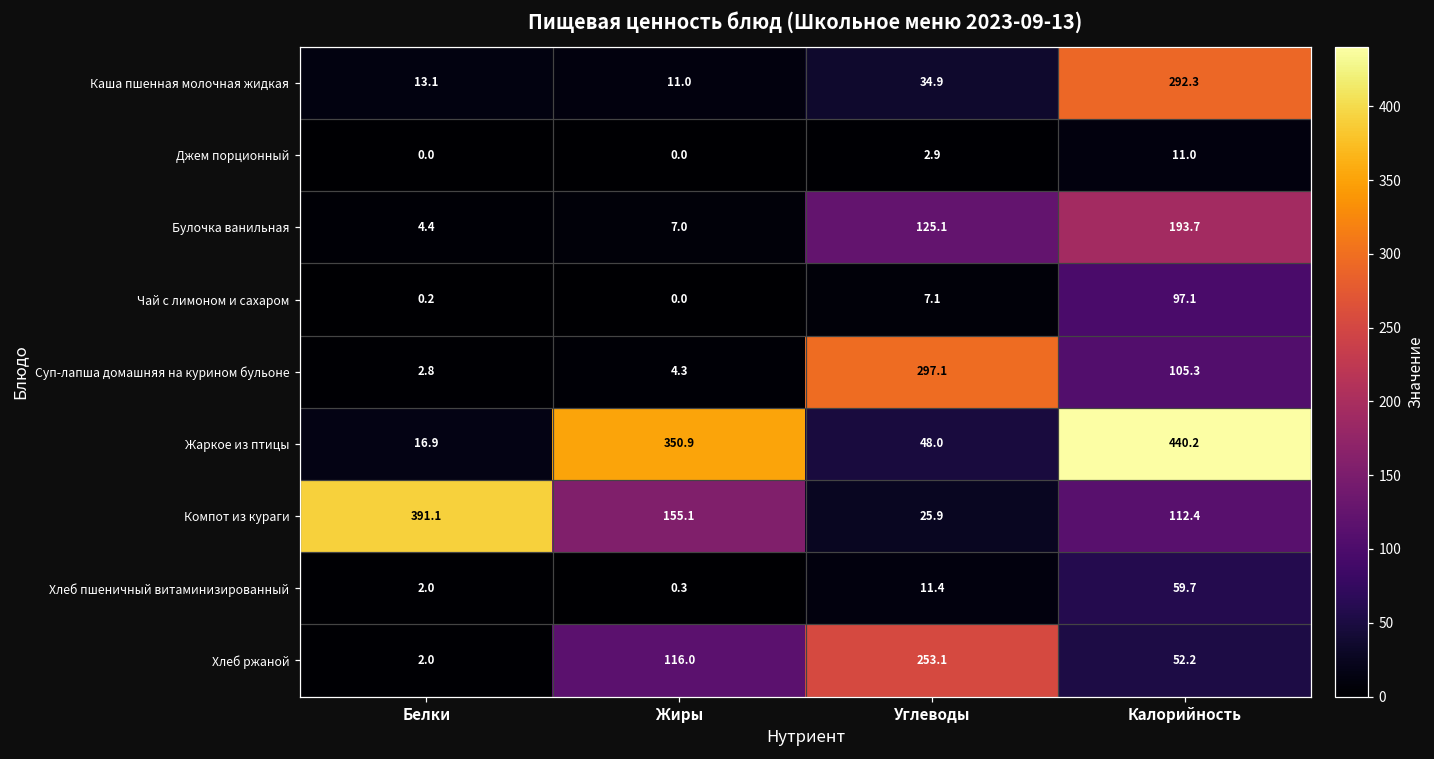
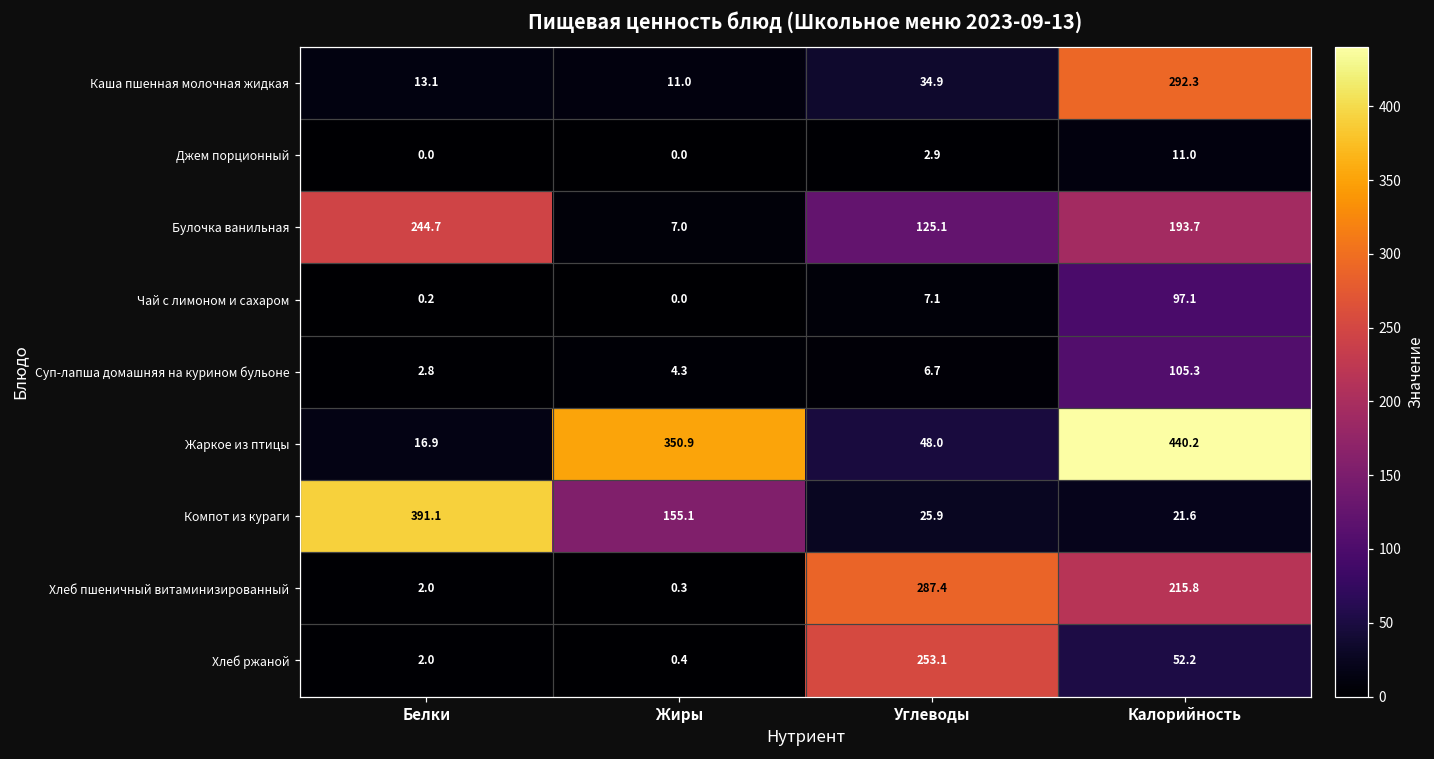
  {
    "Каша пшенная молочная жидкая": {
      "Белки": 13.1,
      "Жиры": 11.0,
      "Углеводы": 34.9,
      "Калорийность": 292.3
    },
    "Джем порционный": {
      "Белки": 0.0,
      "Жиры": 0.0,
      "Углеводы": 2.9,
      "Калорийность": 11.0
    },
    "Булочка ванильная": {
-     "Белки": 4.4,
+     "Белки": 244.7,
      "Жиры": 7.0,
      "Углеводы": 125.1,
      "Калорийность": 193.7
    },
    "Чай с лимоном и сахаром": {
      "Белки": 0.2,
      "Жиры": 0.0,
      "Углеводы": 7.1,
      "Калорийность": 97.1
    },
    "Суп-лапша домашняя на курином бульоне": {
      "Белки": 2.8,
      "Жиры": 4.3,
-     "Углеводы": 297.1,
+     "Углеводы": 6.7,
      "Калорийность": 105.3
    },
    "Жаркое из птицы": {
      "Белки": 16.9,
      "Жиры": 350.9,
      "Углеводы": 48.0,
      "Калорийность": 440.2
    },
    "Компот из кураги": {
      "Белки": 391.1,
      "Жиры": 155.1,
      "Углеводы": 25.9,
-     "Калорийность": 112.4
+     "Калорийность": 21.6
    },
    "Хлеб пшеничный витаминизированный": {
      "Белки": 2.0,
      "Жиры": 0.3,
-     "Углеводы": 11.4,
-     "Калорийность": 59.7
+     "Углеводы": 287.4,
+     "Калорийность": 215.8
    },
    "Хлеб ржаной": {
      "Белки": 2.0,
-     "Жиры": 116.0,
+     "Жиры": 0.4,
      "Углеводы": 253.1,
      "Калорийность": 52.2
    }
  }
